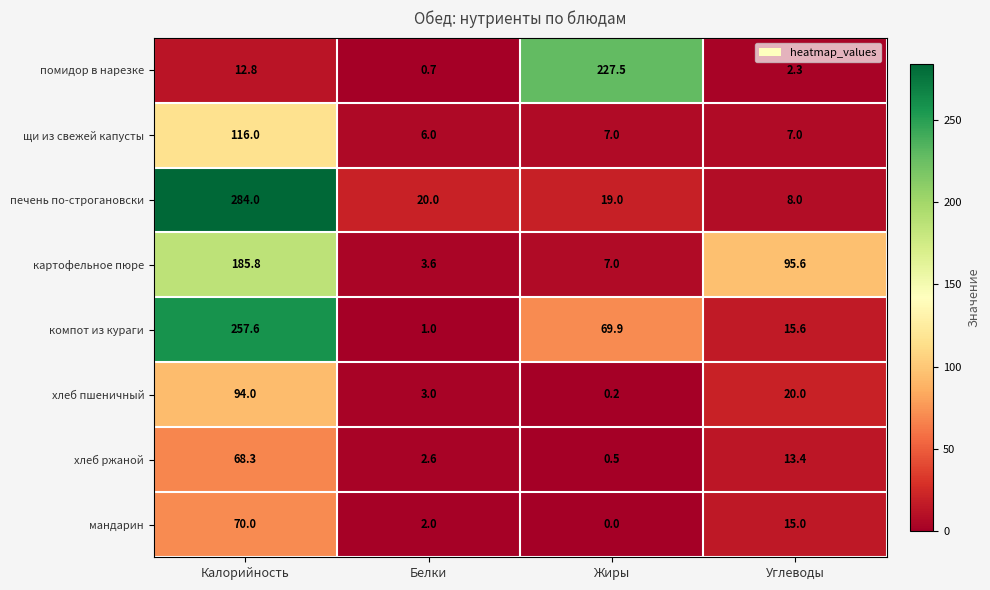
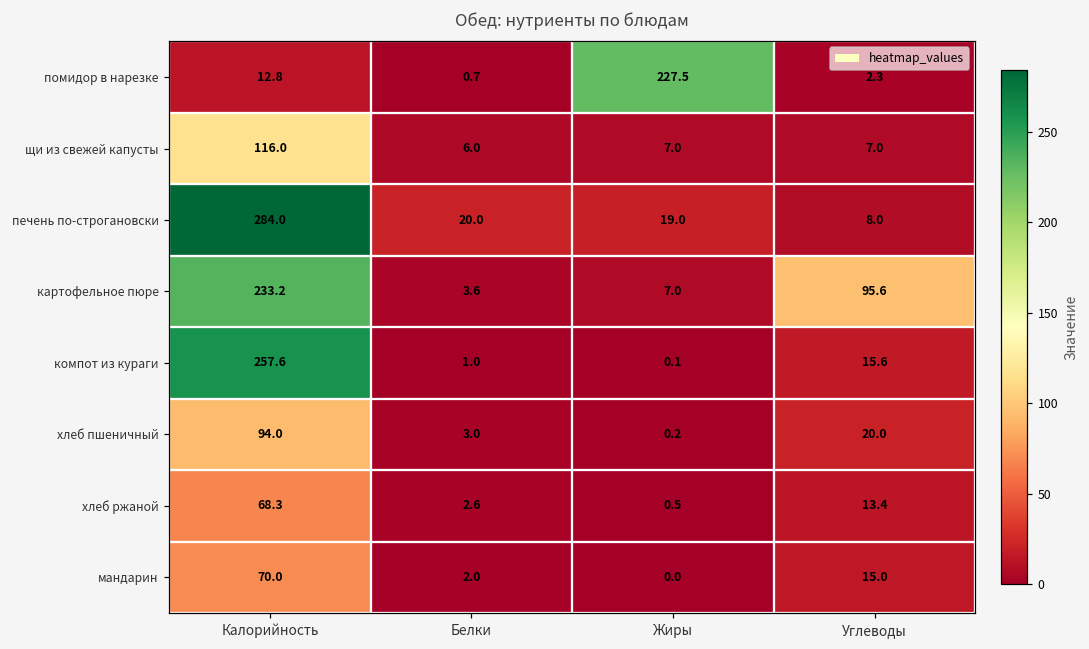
  {
    "помидор в нарезке": {
      "Калорийность": 12.8,
      "Белки": 0.7,
      "Жиры": 227.5,
      "Углеводы": 2.3
    },
    "щи из свежей капусты": {
      "Калорийность": 116.0,
      "Белки": 6.0,
      "Жиры": 7.0,
      "Углеводы": 7.0
    },
    "печень по-строгановски": {
      "Калорийность": 284.0,
      "Белки": 20.0,
      "Жиры": 19.0,
      "Углеводы": 8.0
    },
    "картофельное пюре": {
-     "Калорийность": 185.8,
+     "Калорийность": 233.2,
      "Белки": 3.6,
      "Жиры": 7.0,
      "Углеводы": 95.6
    },
    "компот из кураги": {
      "Калорийность": 257.6,
      "Белки": 1.0,
-     "Жиры": 69.9,
+     "Жиры": 0.1,
      "Углеводы": 15.6
    },
    "хлеб пшеничный": {
      "Калорийность": 94.0,
      "Белки": 3.0,
      "Жиры": 0.2,
      "Углеводы": 20.0
    },
    "хлеб ржаной": {
      "Калорийность": 68.3,
      "Белки": 2.6,
      "Жиры": 0.5,
      "Углеводы": 13.4
    },
    "мандарин": {
      "Калорийность": 70.0,
      "Белки": 2.0,
      "Жиры": 0.0,
      "Углеводы": 15.0
    }
  }
